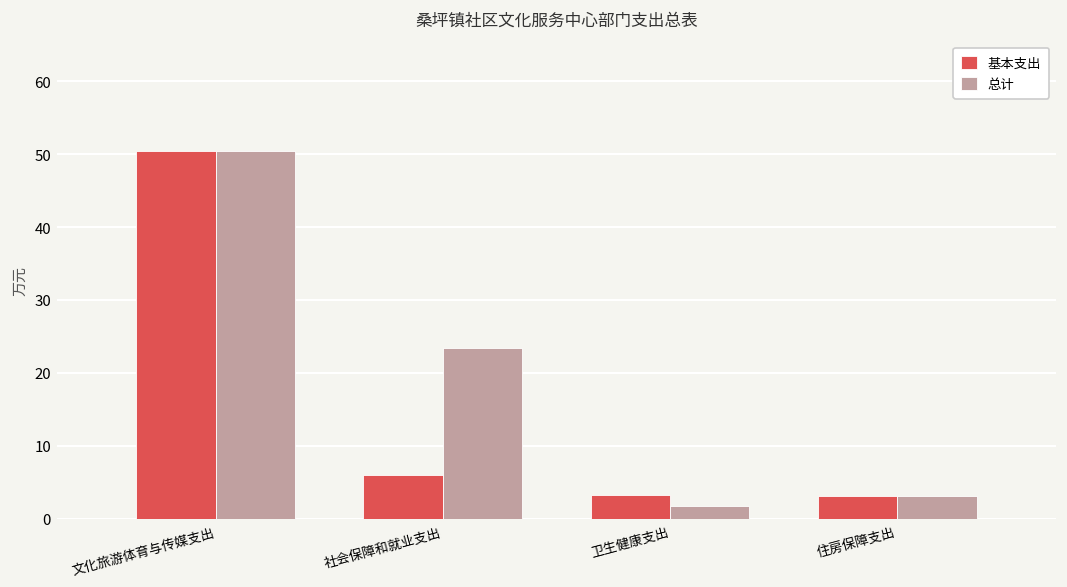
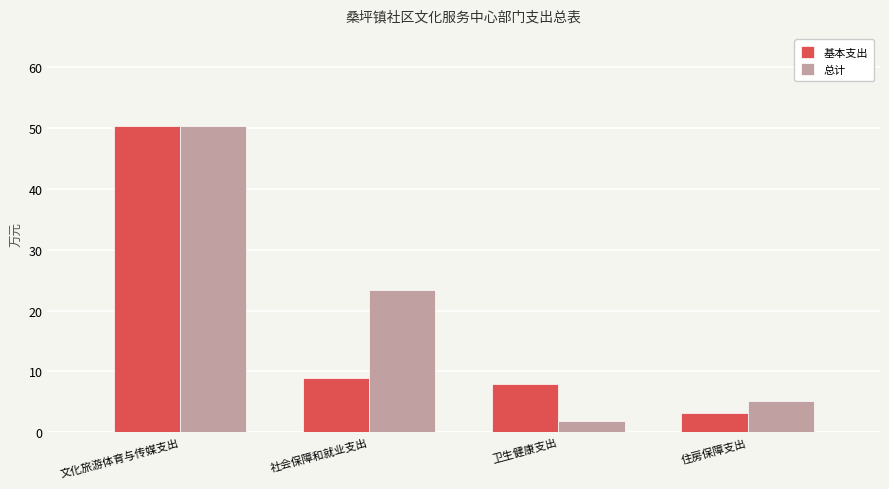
  {
    "基本支出": {
      "文化旅游体育与传媒支出": 50,
-     "社会保障和就业支出": 6,
-     "卫生健康支出": 3,
+     "社会保障和就业支出": 9,
+     "卫生健康支出": 8,
      "住房保障支出": 3
    },
    "总计": {
      "文化旅游体育与传媒支出": 50,
      "社会保障和就业支出": 23,
      "卫生健康支出": 2,
-     "住房保障支出": 3
+     "住房保障支出": 5
    }
  }
